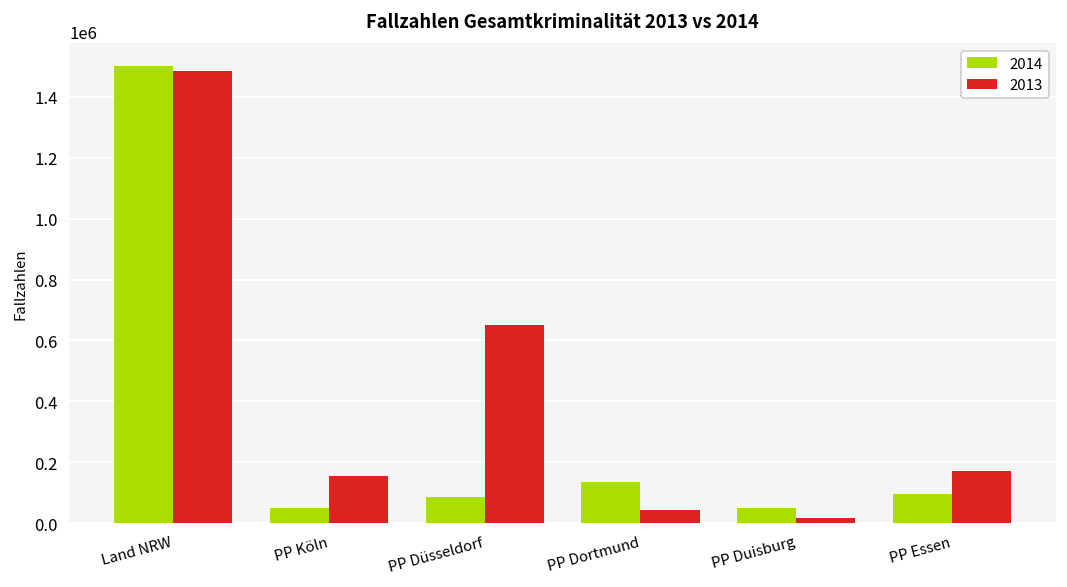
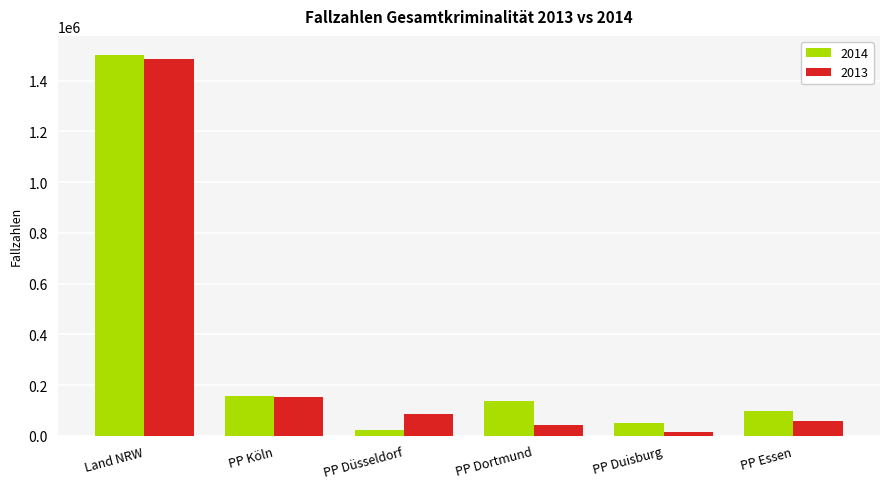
  {
    "2014": {
      "Land NRW": 1500000,
-     "PP Köln": 50000,
-     "PP Düsseldorf": 90000,
+     "PP Köln": 160000,
+     "PP Düsseldorf": 20000,
      "PP Dortmund": 140000,
      "PP Duisburg": 50000,
      "PP Essen": 100000
    },
    "2013": {
      "Land NRW": 1480000,
      "PP Köln": 150000,
-     "PP Düsseldorf": 650000,
+     "PP Düsseldorf": 90000,
      "PP Dortmund": 40000,
      "PP Duisburg": 20000,
-     "PP Essen": 170000
+     "PP Essen": 60000
    }
  }
